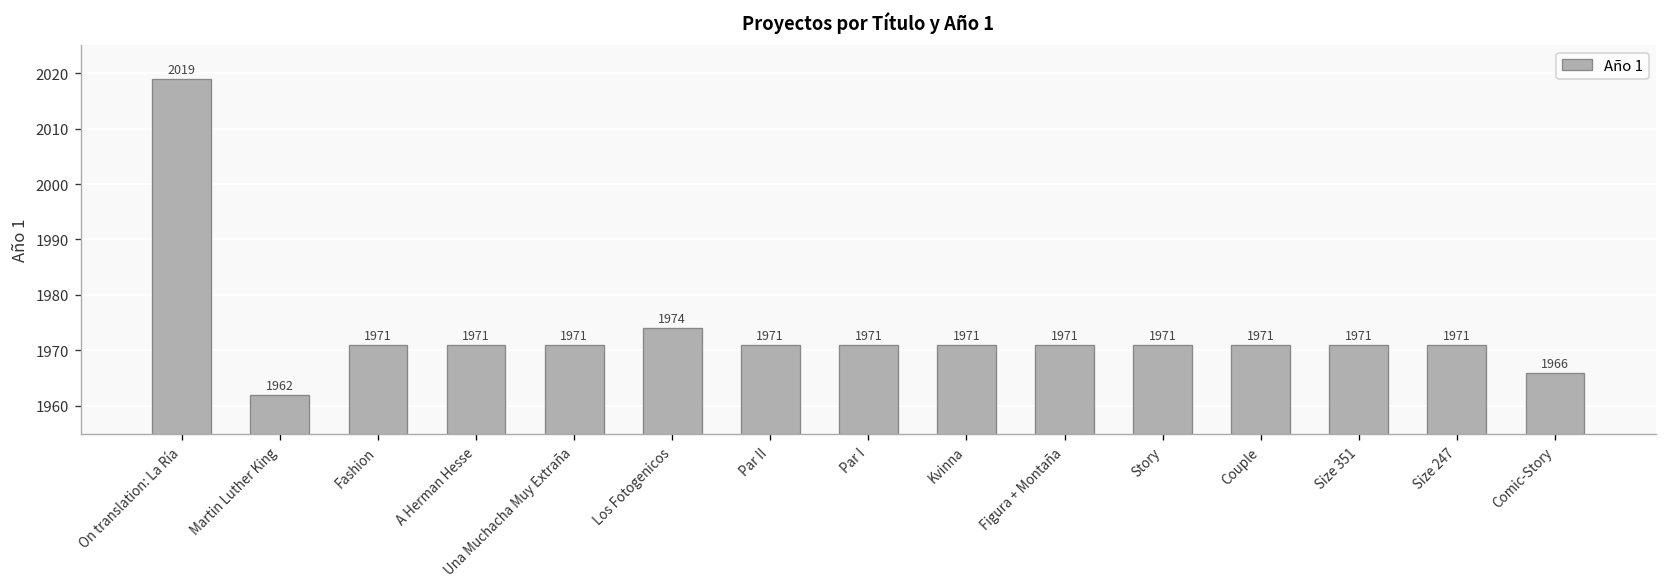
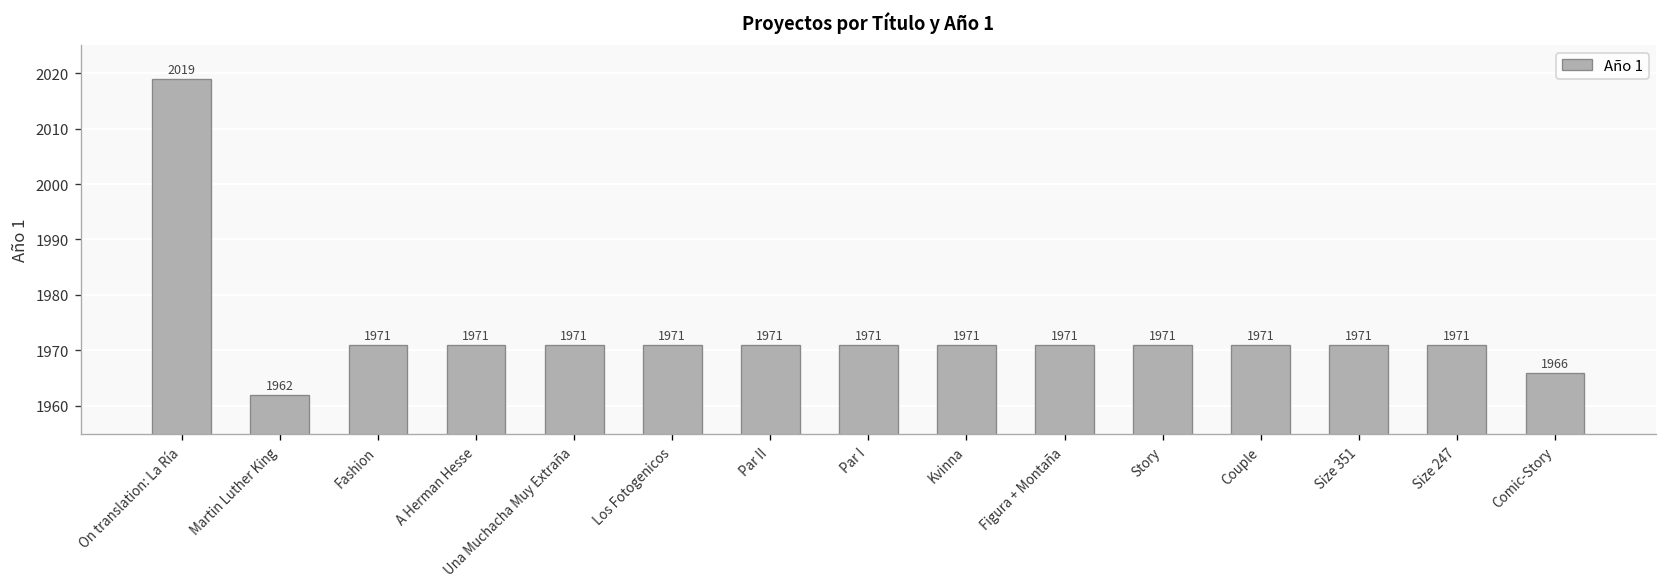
  {
    "On translation: La Ría": 2019,
    "Martin Luther King": 1962,
    "Fashion": 1971,
    "A Herman Hesse": 1971,
    "Una Muchacha Muy Extraña": 1971,
-   "Los Fotogenicos": 1974,
+   "Los Fotogenicos": 1971,
    "Par II": 1971,
    "Par I": 1971,
    "Kvinna": 1971,
    "Figura + Montaña": 1971,
    "Story": 1971,
    "Couple": 1971,
    "Size 351": 1971,
    "Size 247": 1971,
    "Comic-Story": 1966
  }
